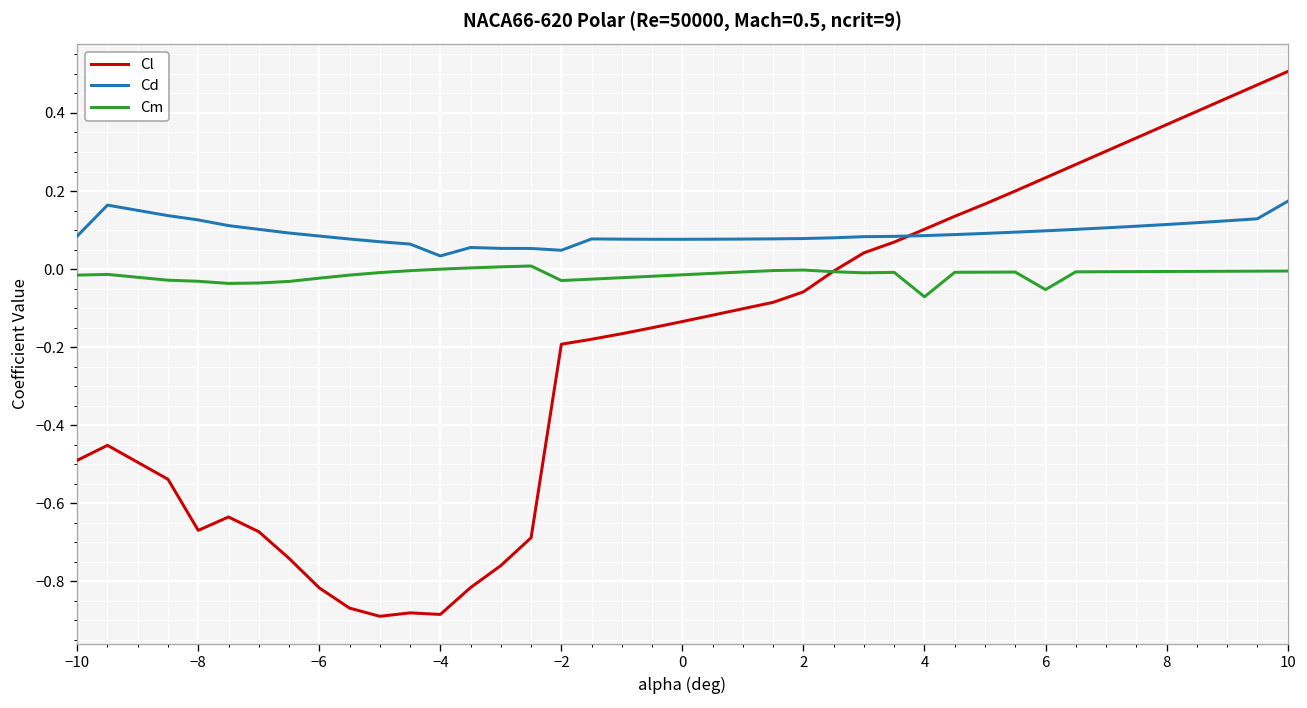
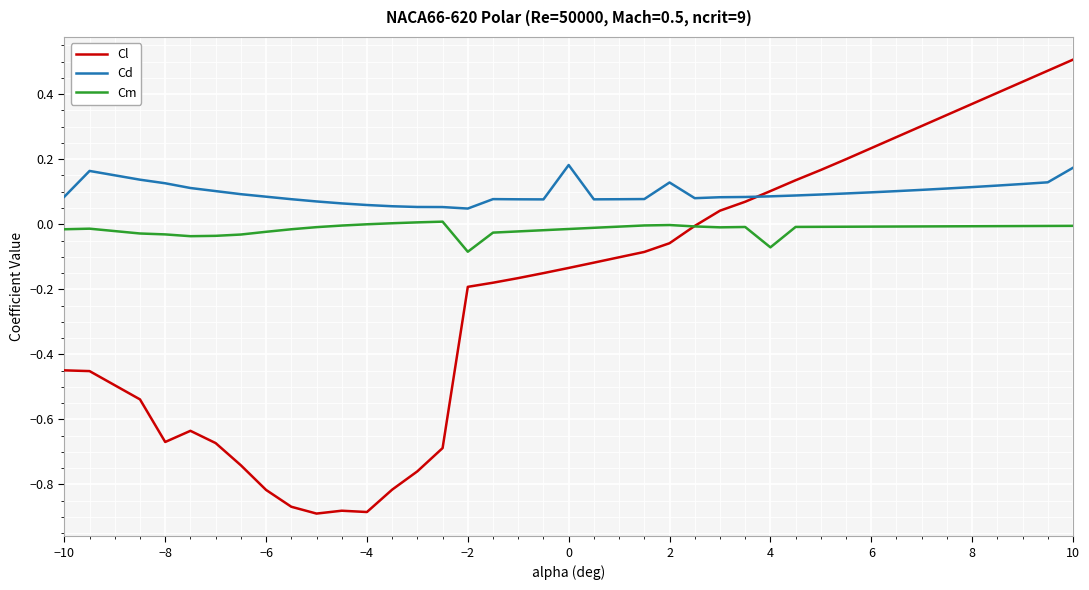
  {
    "Cl": {
-     "−10": -0.49,
+     "−10": -0.45,
      "−8": -0.67,
      "−6": -0.82,
      "−4": -0.88,
      "−2": -0.19,
      "0": -0.13,
      "2": -0.06,
      "4": 0.10,
      "6": 0.23,
      "8": 0.37,
      "10": 0.51
    },
    "Cd": {
      "−10": 0.08,
      "−8": 0.13,
      "−6": 0.08,
-     "−4": 0.03,
+     "−4": 0.06,
      "−2": 0.05,
-     "0": 0.08,
-     "2": 0.08,
+     "0": 0.18,
+     "2": 0.13,
      "4": 0.09,
      "6": 0.10,
      "8": 0.11,
      "10": 0.17
    },
    "Cm": {
      "−10": -0.02,
      "−8": -0.03,
      "−6": -0.02,
      "−4": 0.00,
-     "−2": -0.03,
+     "−2": -0.08,
      "0": -0.01,
      "2": 0.00,
      "4": -0.07,
-     "6": -0.05,
+     "6": -0.01,
      "8": -0.01,
      "10": 0.00
    }
  }
